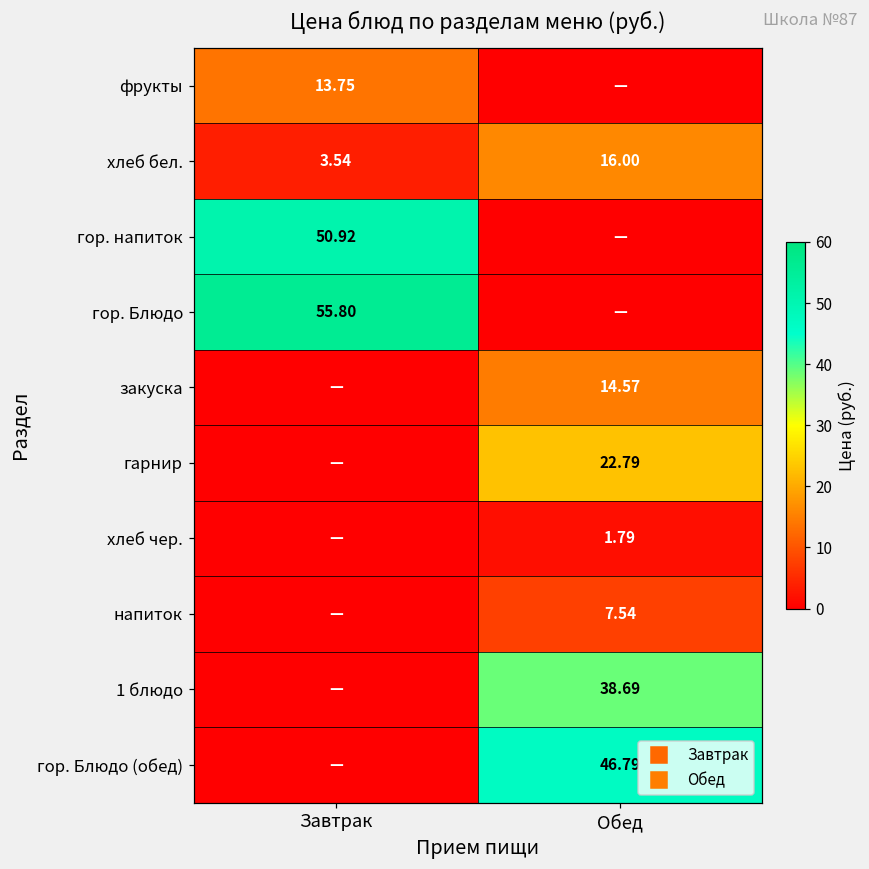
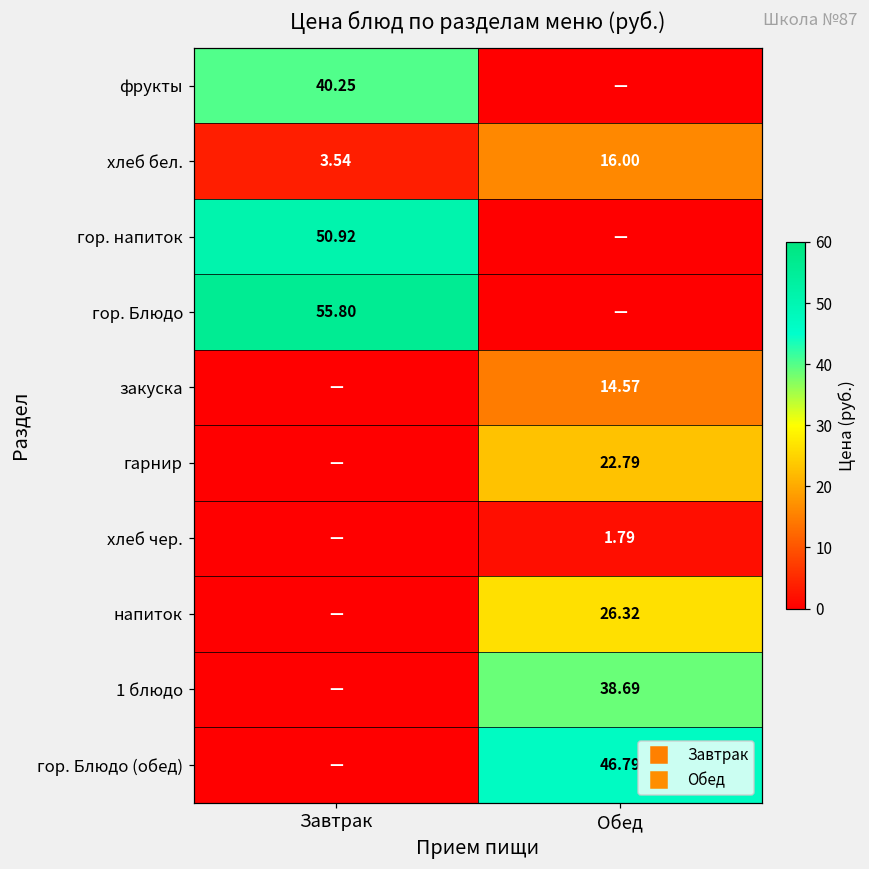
  {
    "фрукты": {
-     "Завтрак": 13.75
+     "Завтрак": 40.25
    },
    "хлеб бел.": {
      "Завтрак": 3.54,
      "Обед": 16.00
    },
    "гор. напиток": {
      "Завтрак": 50.92
    },
    "гор. Блюдо": {
      "Завтрак": 55.80
    },
    "закуска": {
      "Обед": 14.57
    },
    "гарнир": {
      "Обед": 22.79
    },
    "хлеб чер.": {
      "Обед": 1.79
    },
    "напиток": {
-     "Обед": 7.54
+     "Обед": 26.32
    },
    "1 блюдо": {
      "Обед": 38.69
    }
  }
